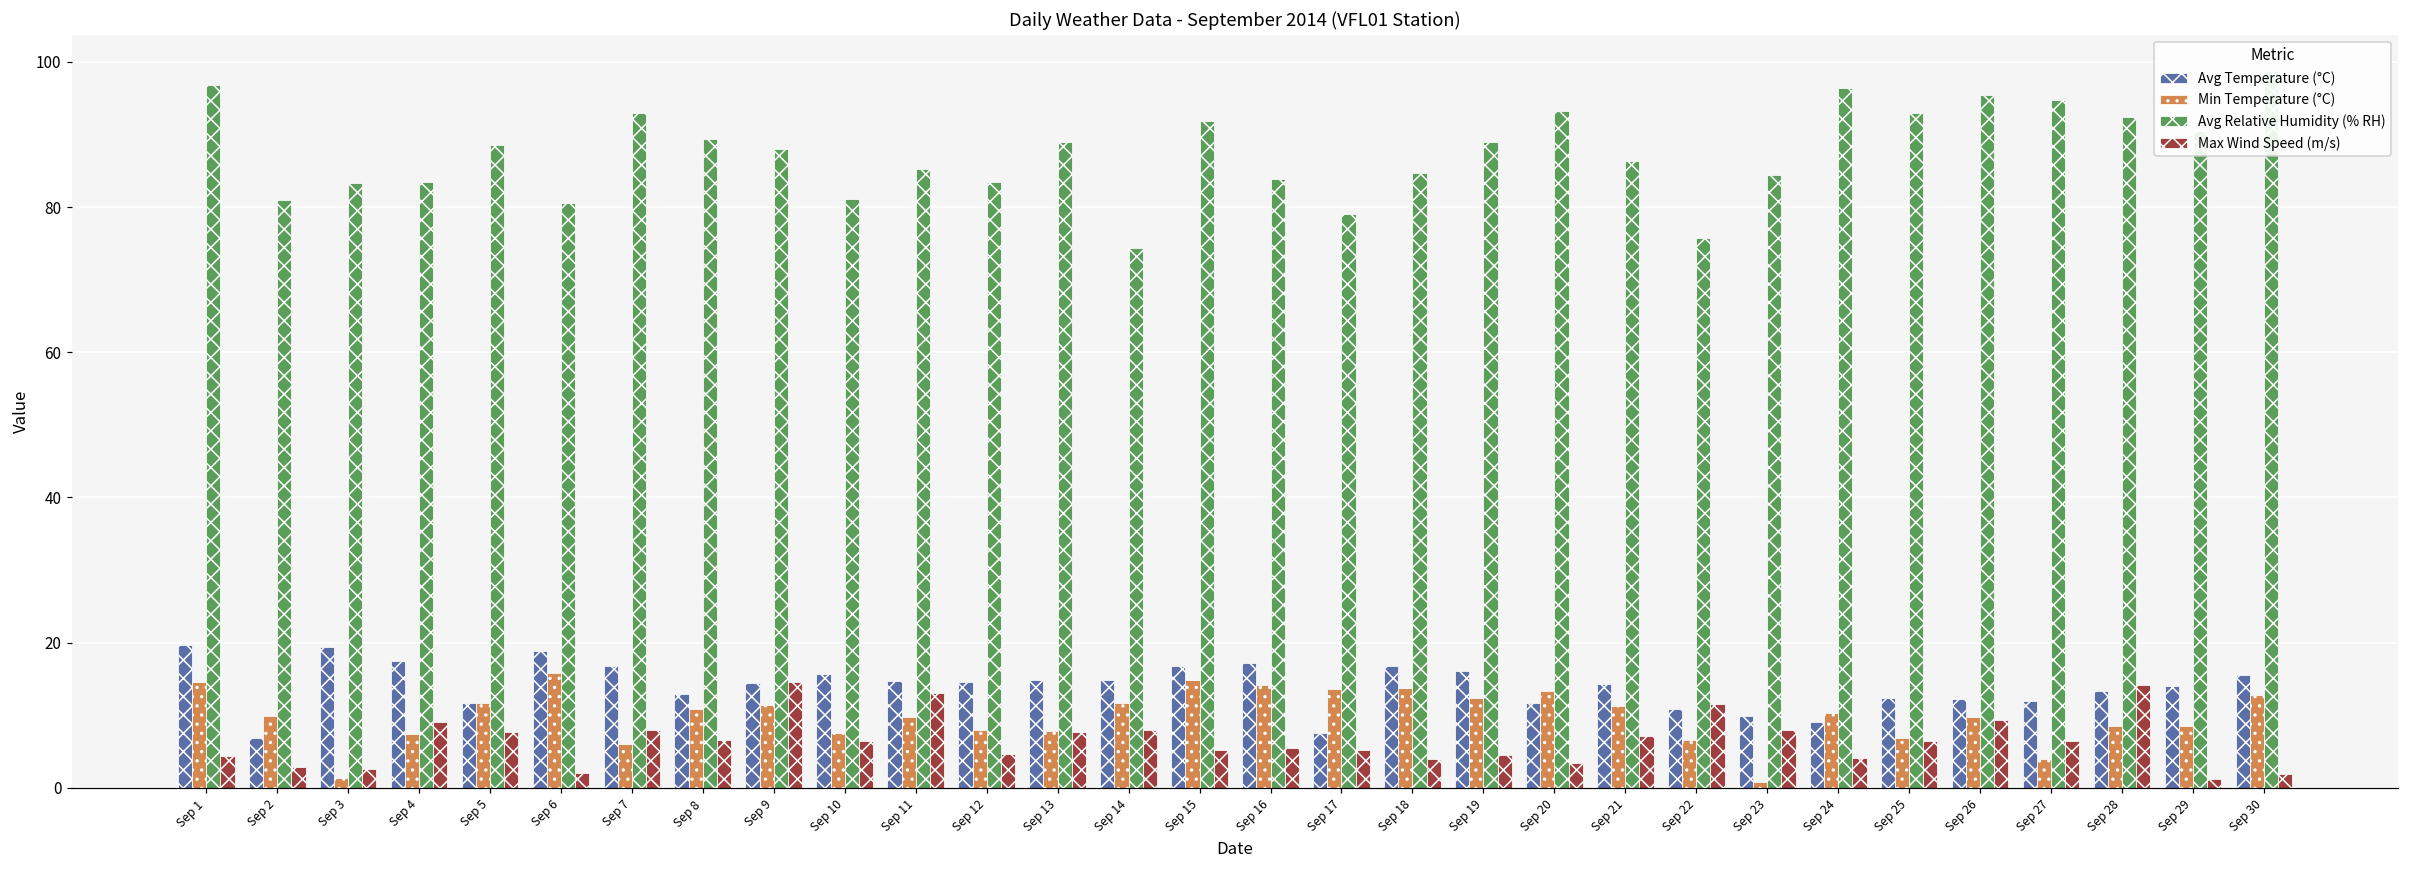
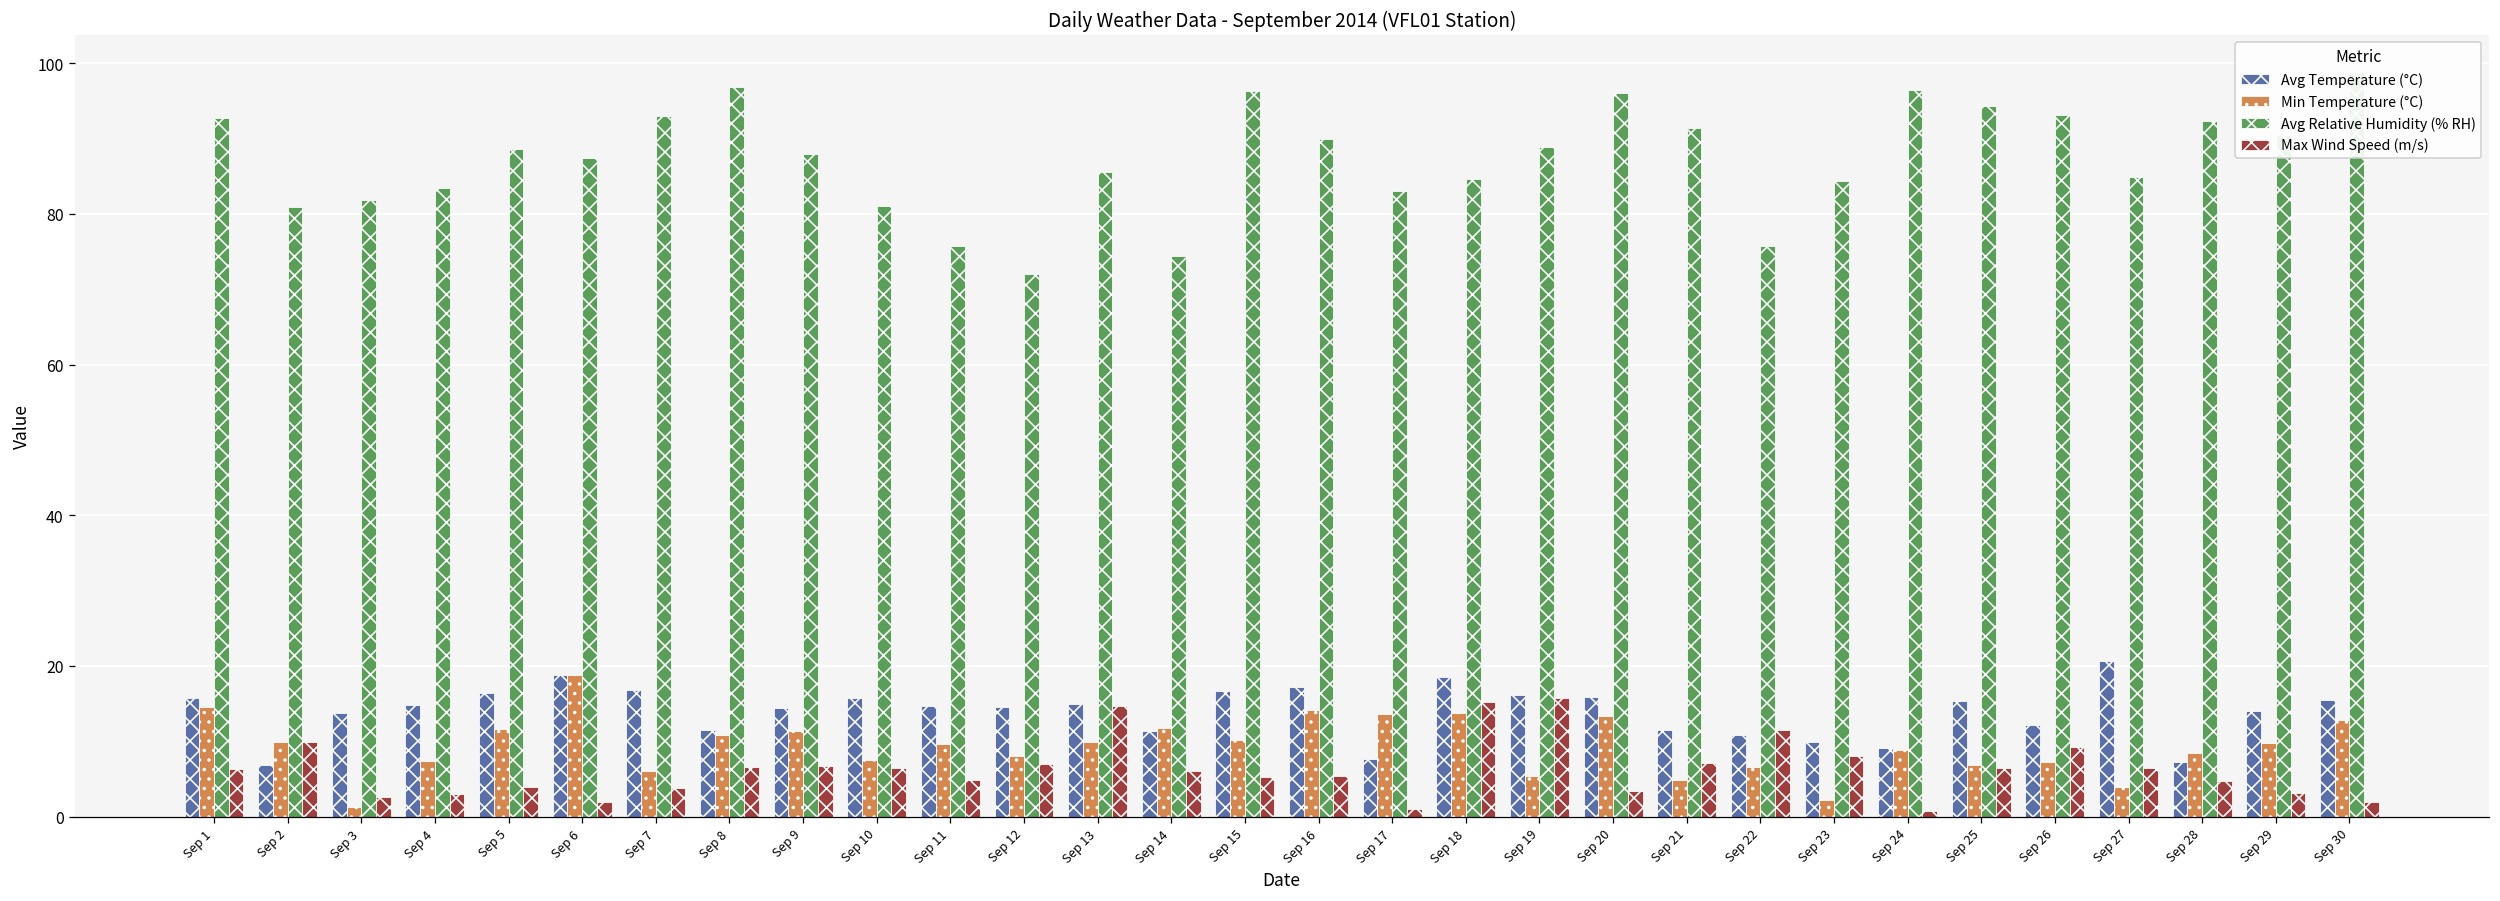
  {
    "Avg Temperature (°C)": {
-     "Sep 1": 20,
+     "Sep 1": 16,
      "Sep 2": 7,
-     "Sep 3": 19,
-     "Sep 4": 17,
-     "Sep 5": 12,
+     "Sep 3": 14,
+     "Sep 4": 15,
+     "Sep 5": 16,
      "Sep 6": 19,
      "Sep 7": 17,
-     "Sep 8": 13,
+     "Sep 8": 12,
      "Sep 9": 14,
      "Sep 10": 16,
      "Sep 11": 15,
      "Sep 12": 15,
      "Sep 13": 15,
-     "Sep 14": 15,
+     "Sep 14": 11,
      "Sep 15": 17,
      "Sep 16": 17,
      "Sep 17": 8,
-     "Sep 18": 17,
+     "Sep 18": 19,
      "Sep 19": 16,
-     "Sep 20": 12,
-     "Sep 21": 14,
+     "Sep 20": 16,
+     "Sep 21": 12,
      "Sep 22": 11,
      "Sep 23": 10,
      "Sep 24": 9,
-     "Sep 25": 12,
+     "Sep 25": 15,
      "Sep 26": 12,
-     "Sep 27": 12,
-     "Sep 28": 13,
+     "Sep 27": 21,
+     "Sep 28": 7,
      "Sep 29": 14,
      "Sep 30": 16
    },
    "Min Temperature (°C)": {
      "Sep 1": 15,
      "Sep 2": 10,
      "Sep 3": 1,
      "Sep 4": 7,
      "Sep 5": 12,
-     "Sep 6": 16,
+     "Sep 6": 19,
      "Sep 7": 6,
      "Sep 8": 11,
      "Sep 9": 11,
      "Sep 10": 8,
      "Sep 11": 10,
      "Sep 12": 8,
-     "Sep 13": 8,
+     "Sep 13": 10,
      "Sep 14": 12,
-     "Sep 15": 15,
+     "Sep 15": 10,
      "Sep 16": 14,
      "Sep 17": 14,
      "Sep 18": 14,
-     "Sep 19": 12,
+     "Sep 19": 5,
      "Sep 20": 13,
-     "Sep 21": 11,
+     "Sep 21": 5,
      "Sep 22": 7,
-     "Sep 23": 1,
-     "Sep 24": 10,
+     "Sep 23": 2,
+     "Sep 24": 9,
      "Sep 25": 7,
-     "Sep 26": 10,
+     "Sep 26": 7,
      "Sep 27": 4,
      "Sep 28": 9,
-     "Sep 29": 9,
+     "Sep 29": 10,
      "Sep 30": 13
    },
    "Avg Relative Humidity (% RH)": {
-     "Sep 1": 97,
+     "Sep 1": 93,
      "Sep 2": 81,
-     "Sep 3": 83,
+     "Sep 3": 82,
      "Sep 4": 83,
      "Sep 5": 89,
-     "Sep 6": 81,
+     "Sep 6": 87,
      "Sep 7": 93,
-     "Sep 8": 89,
+     "Sep 8": 97,
      "Sep 9": 88,
      "Sep 10": 81,
-     "Sep 11": 85,
-     "Sep 12": 83,
-     "Sep 13": 89,
+     "Sep 11": 76,
+     "Sep 12": 72,
+     "Sep 13": 86,
      "Sep 14": 74,
-     "Sep 15": 92,
-     "Sep 16": 84,
-     "Sep 17": 79,
+     "Sep 15": 96,
+     "Sep 16": 90,
+     "Sep 17": 83,
      "Sep 18": 85,
      "Sep 19": 89,
-     "Sep 20": 93,
-     "Sep 21": 86,
+     "Sep 20": 96,
+     "Sep 21": 91,
      "Sep 22": 76,
      "Sep 23": 84,
      "Sep 24": 96,
-     "Sep 25": 93,
-     "Sep 26": 96,
-     "Sep 27": 95,
+     "Sep 25": 94,
+     "Sep 26": 93,
+     "Sep 27": 85,
      "Sep 28": 92
    },
    "Max Wind Speed (m/s)": {
-     "Sep 1": 4,
-     "Sep 2": 3,
+     "Sep 1": 6,
+     "Sep 2": 10,
      "Sep 3": 3,
-     "Sep 4": 9,
-     "Sep 5": 8,
+     "Sep 4": 3,
+     "Sep 5": 4,
      "Sep 6": 2,
-     "Sep 7": 8,
+     "Sep 7": 4,
      "Sep 8": 7,
-     "Sep 9": 15,
+     "Sep 9": 7,
      "Sep 10": 6,
-     "Sep 11": 13,
-     "Sep 12": 5,
-     "Sep 13": 8,
-     "Sep 14": 8,
+     "Sep 11": 5,
+     "Sep 12": 7,
+     "Sep 13": 15,
+     "Sep 14": 6,
      "Sep 15": 5,
      "Sep 16": 5,
-     "Sep 17": 5,
-     "Sep 18": 4,
-     "Sep 19": 5,
+     "Sep 17": 1,
+     "Sep 18": 15,
+     "Sep 19": 16,
      "Sep 20": 3,
      "Sep 21": 7,
      "Sep 22": 12,
      "Sep 23": 8,
-     "Sep 24": 4,
+     "Sep 24": 1,
      "Sep 25": 7,
      "Sep 26": 9,
      "Sep 27": 7,
-     "Sep 28": 14,
-     "Sep 29": 1,
+     "Sep 28": 5,
+     "Sep 29": 3,
      "Sep 30": 2
    }
  }
